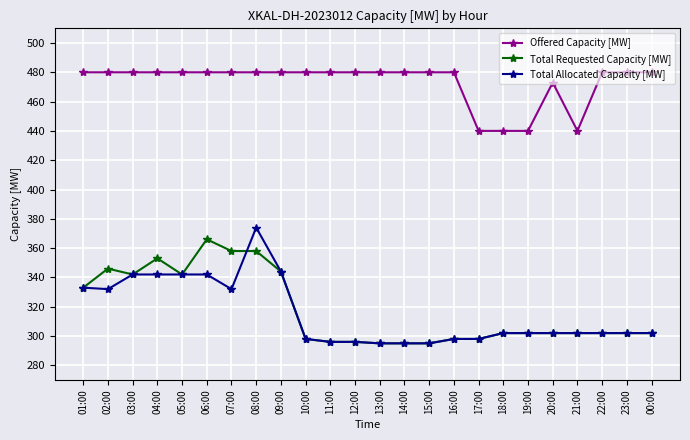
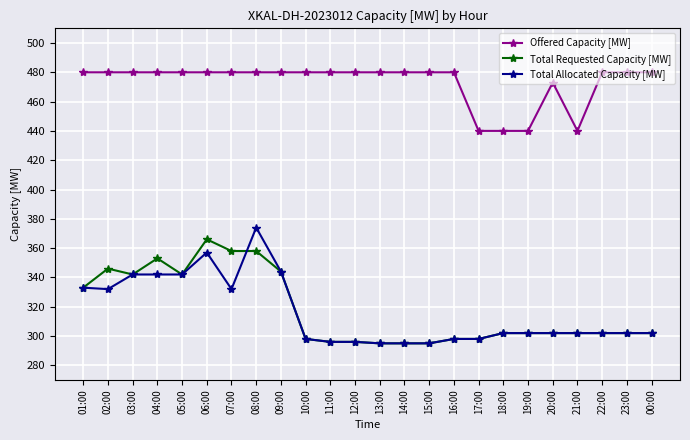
  {
    "Offered Capacity [MW]": {
      "01:00": 480,
      "02:00": 480,
      "03:00": 480,
      "04:00": 480,
      "05:00": 480,
      "06:00": 480,
      "07:00": 480,
      "08:00": 480,
      "09:00": 480,
      "10:00": 480,
      "11:00": 480,
      "12:00": 480,
      "13:00": 480,
      "14:00": 480,
      "15:00": 480,
      "16:00": 480,
      "17:00": 440,
      "18:00": 440,
      "19:00": 440,
      "21:00": 440
    },
    "Total Requested Capacity [MW]": {
      "02:00": 346,
      "04:00": 353,
      "06:00": 366,
      "07:00": 358,
      "08:00": 358
    },
    "Total Allocated Capacity [MW]": {
      "02:00": 332,
      "04:00": 342,
-     "06:00": 342,
+     "06:00": 357,
      "07:00": 332,
      "08:00": 374
    }
  }
